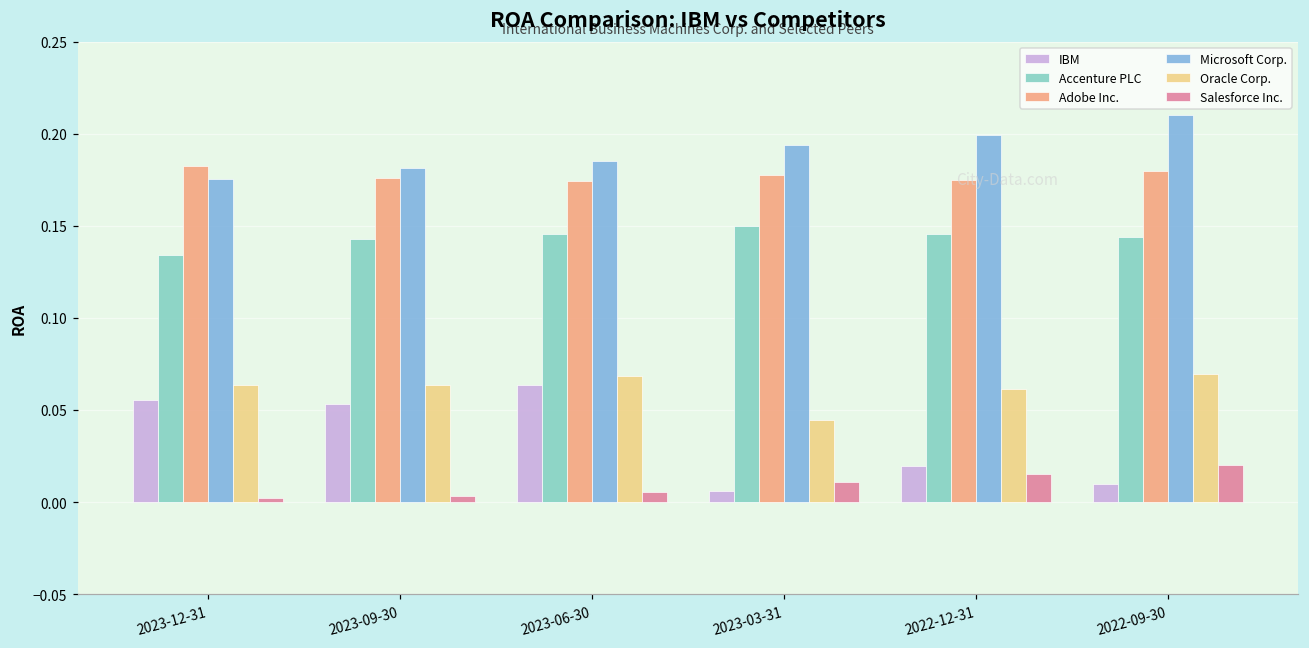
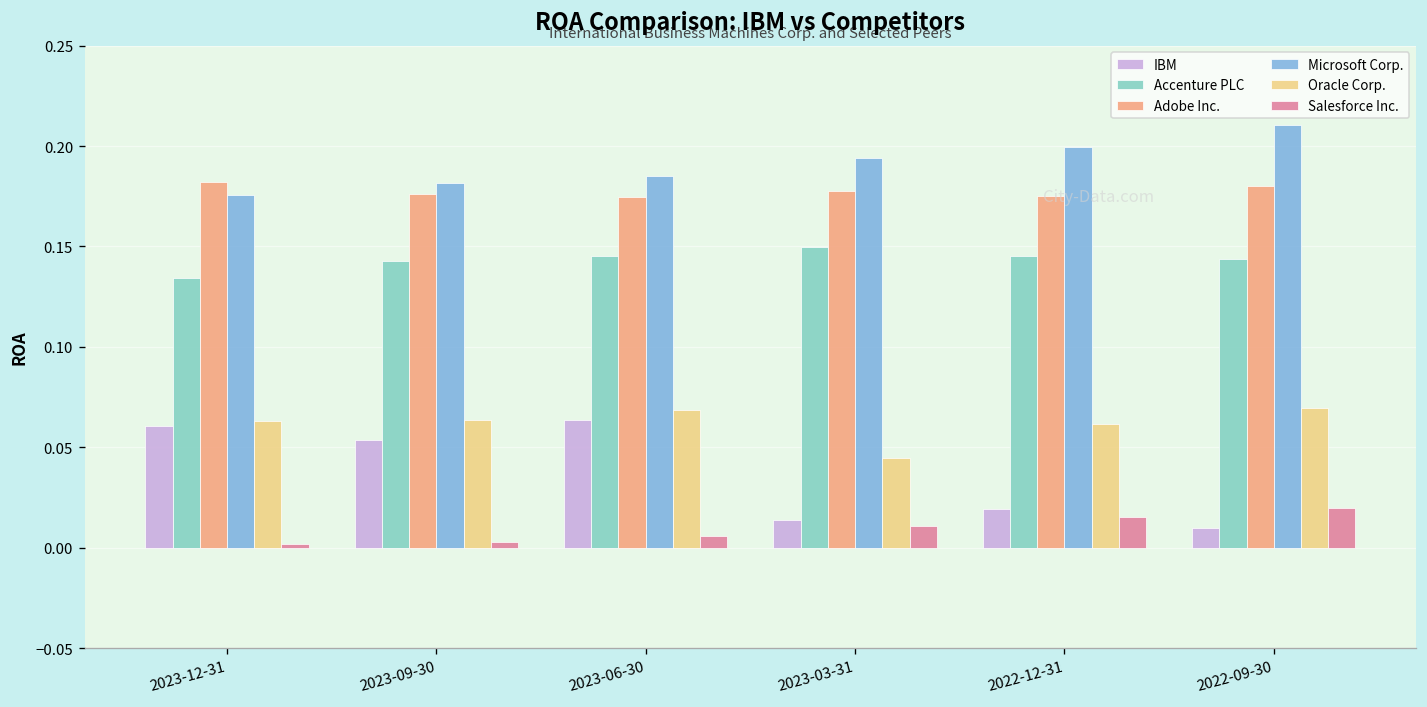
  {
    "IBM": {
-     "2023-12-31": 0.056,
+     "2023-12-31": 0.061,
      "2023-09-30": 0.054,
      "2023-06-30": 0.064,
-     "2023-03-31": 0.006,
+     "2023-03-31": 0.014,
      "2022-12-31": 0.020,
      "2022-09-30": 0.010
    }
  }
